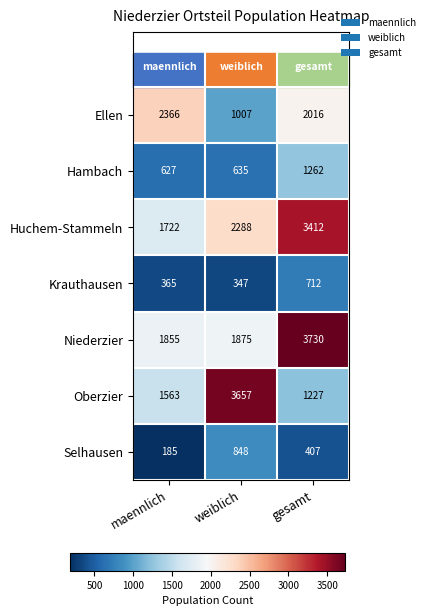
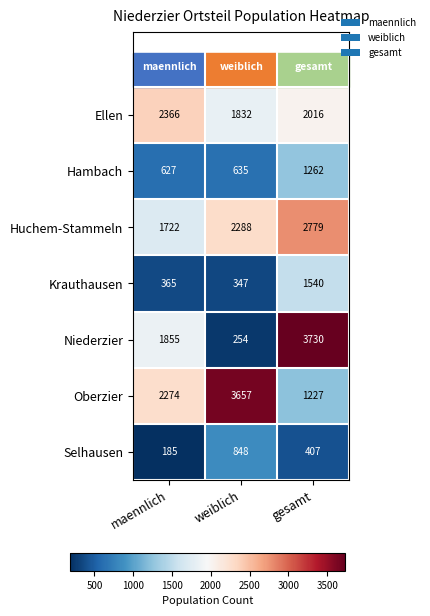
  {
    "Ellen": {
      "maennlich": 2366,
-     "weiblich": 1007,
+     "weiblich": 1832,
      "gesamt": 2016
    },
    "Hambach": {
      "maennlich": 627,
      "weiblich": 635,
      "gesamt": 1262
    },
    "Huchem-Stammeln": {
      "maennlich": 1722,
      "weiblich": 2288,
-     "gesamt": 3412
+     "gesamt": 2779
    },
    "Krauthausen": {
      "maennlich": 365,
      "weiblich": 347,
-     "gesamt": 712
+     "gesamt": 1540
    },
    "Niederzier": {
      "maennlich": 1855,
-     "weiblich": 1875,
+     "weiblich": 254,
      "gesamt": 3730
    },
    "Oberzier": {
-     "maennlich": 1563,
+     "maennlich": 2274,
      "weiblich": 3657,
      "gesamt": 1227
    },
    "Selhausen": {
      "maennlich": 185,
      "weiblich": 848,
      "gesamt": 407
    }
  }
